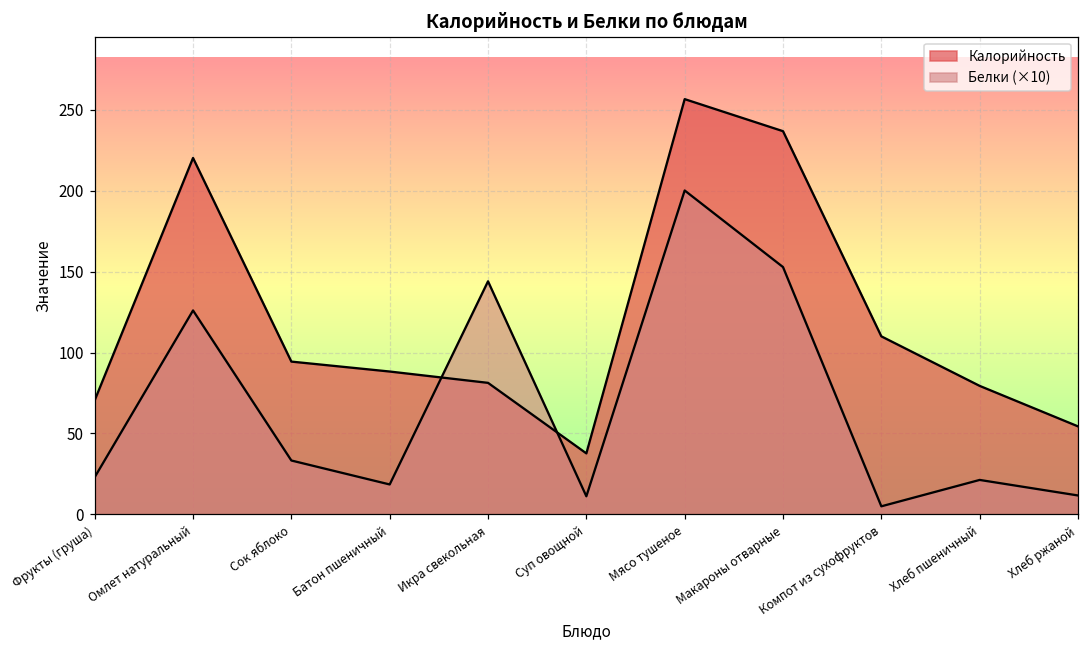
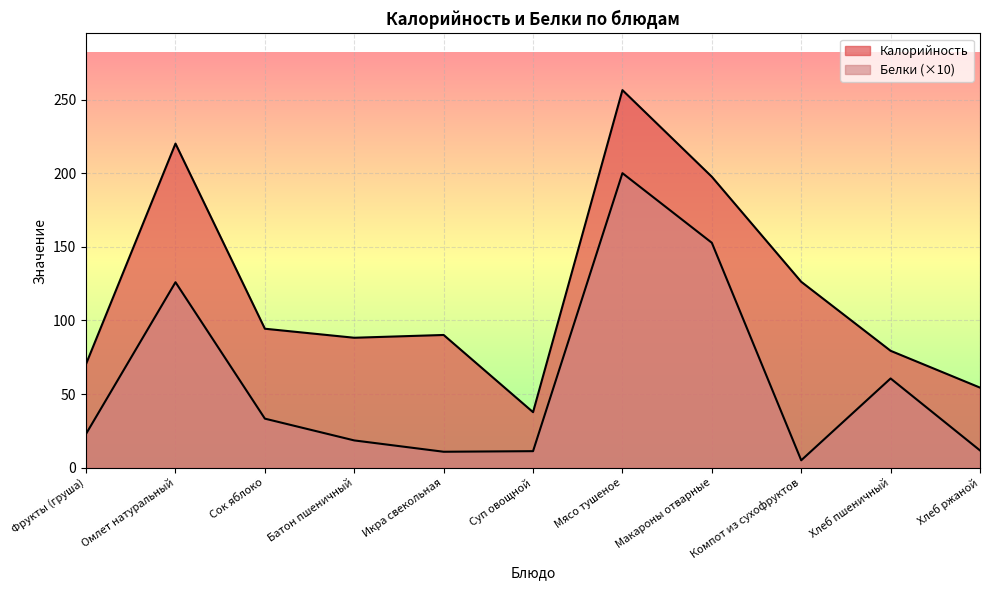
  {
    "Калорийность": {
      "Фрукты (груша)": 71,
      "Омлет натуральный": 220,
      "Сок яблоко": 94,
      "Батон пшеничный": 88,
-     "Икра свекольная": 81,
+     "Икра свекольная": 90,
      "Суп овощной": 38,
      "Мясо тушеное": 257,
-     "Макароны отварные": 237,
-     "Компот из сухофруктов": 110,
+     "Макароны отварные": 198,
+     "Компот из сухофруктов": 126,
      "Хлеб пшеничный": 79,
      "Хлеб ржаной": 54
    },
    "Белки (×10)": {
      "Фрукты (груша)": 23,
      "Омлет натуральный": 126,
      "Сок яблоко": 33,
      "Батон пшеничный": 19,
-     "Икра свекольная": 144,
+     "Икра свекольная": 11,
      "Суп овощной": 11,
      "Мясо тушеное": 200,
      "Макароны отварные": 153,
      "Компот из сухофруктов": 5,
-     "Хлеб пшеничный": 21,
+     "Хлеб пшеничный": 61,
      "Хлеб ржаной": 12
    }
  }
